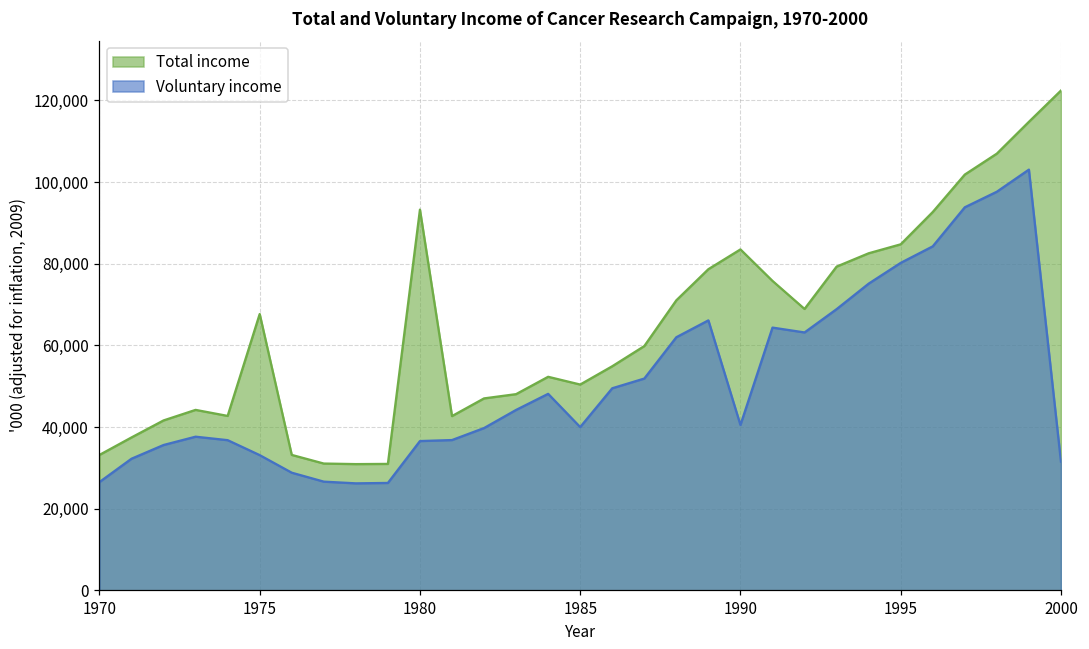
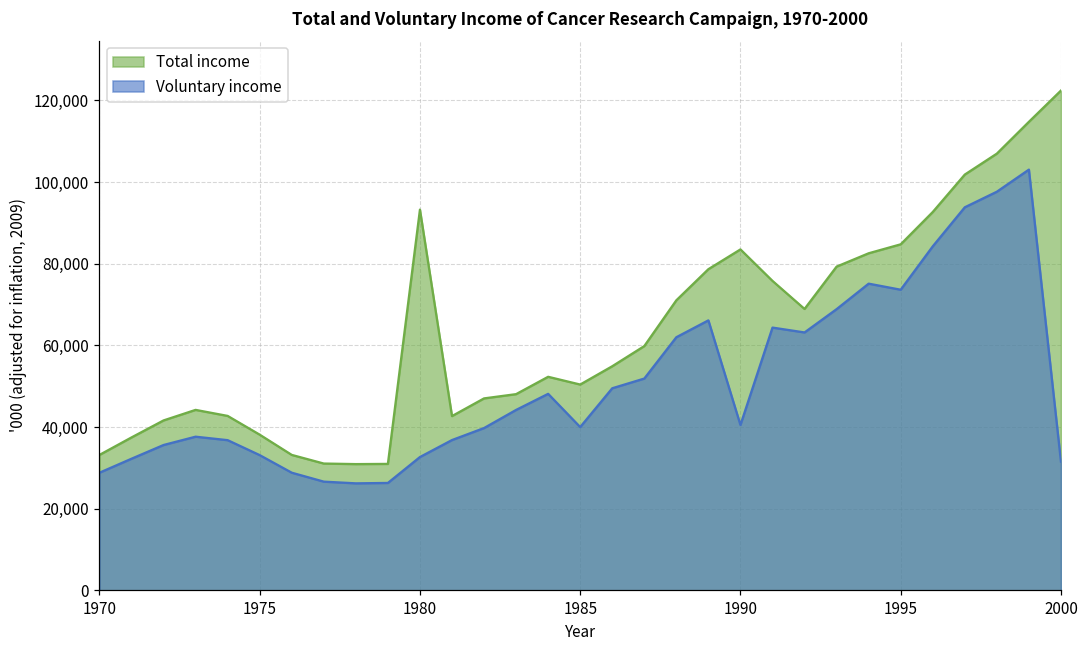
  {
    "Total income": {
      "1970": "33,000",
-     "1975": "68,000",
+     "1975": "38,000",
      "1980": "93,000",
      "1985": "50,000",
      "1990": "83,000",
      "1995": "85,000",
      "2000": "122,000"
    },
    "Voluntary income": {
-     "1970": "27,000",
+     "1970": "29,000",
      "1975": "33,000",
-     "1980": "37,000",
+     "1980": "33,000",
      "1985": "40,000",
      "1990": "41,000",
-     "1995": "80,000",
+     "1995": "74,000",
      "2000": "32,000"
    }
  }
